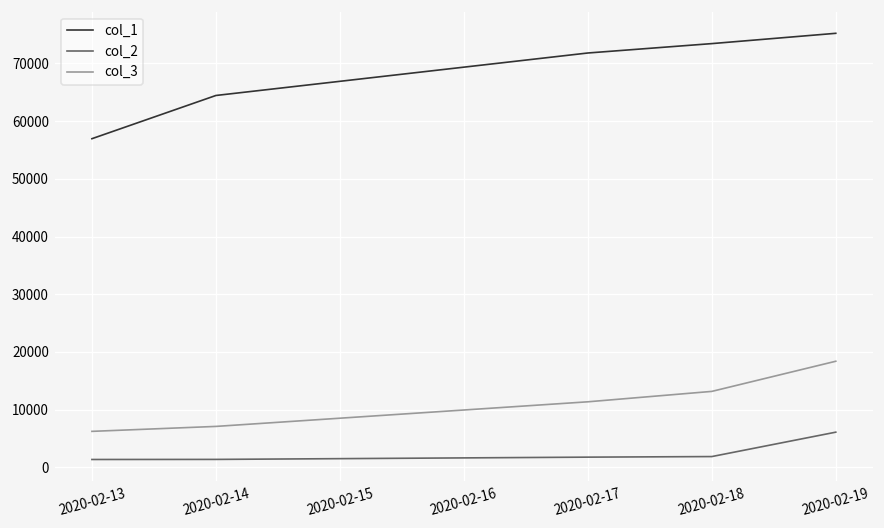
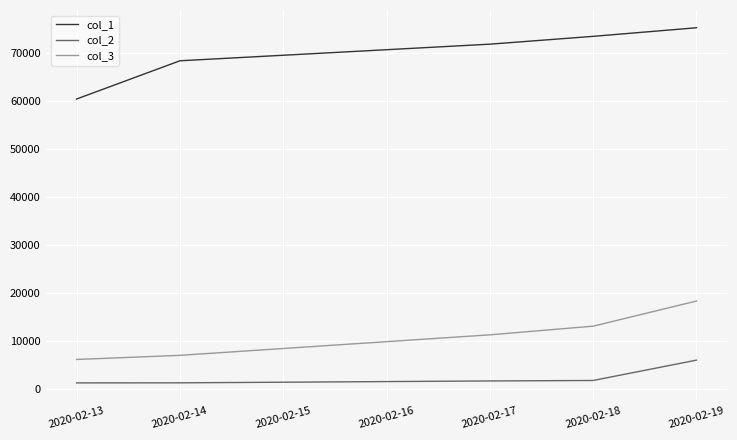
  {
    "col_1": {
-     "2020-02-13": 57000,
-     "2020-02-14": 64000,
+     "2020-02-13": 60000,
+     "2020-02-14": 68000,
      "2020-02-17": 72000,
      "2020-02-18": 73000,
      "2020-02-19": 75000
    },
    "col_2": {
      "2020-02-13": 1000,
      "2020-02-14": 1000,
      "2020-02-17": 2000,
      "2020-02-18": 2000,
      "2020-02-19": 6000
    },
    "col_3": {
      "2020-02-13": 6000,
      "2020-02-14": 7000,
      "2020-02-17": 11000,
      "2020-02-18": 13000,
      "2020-02-19": 18000
    }
  }
